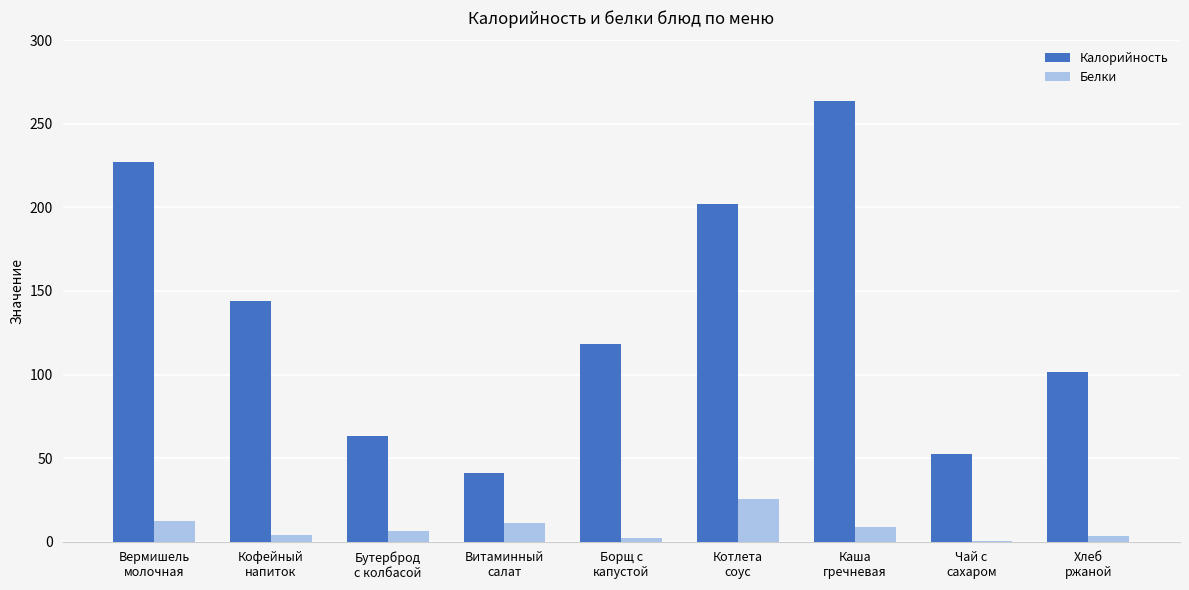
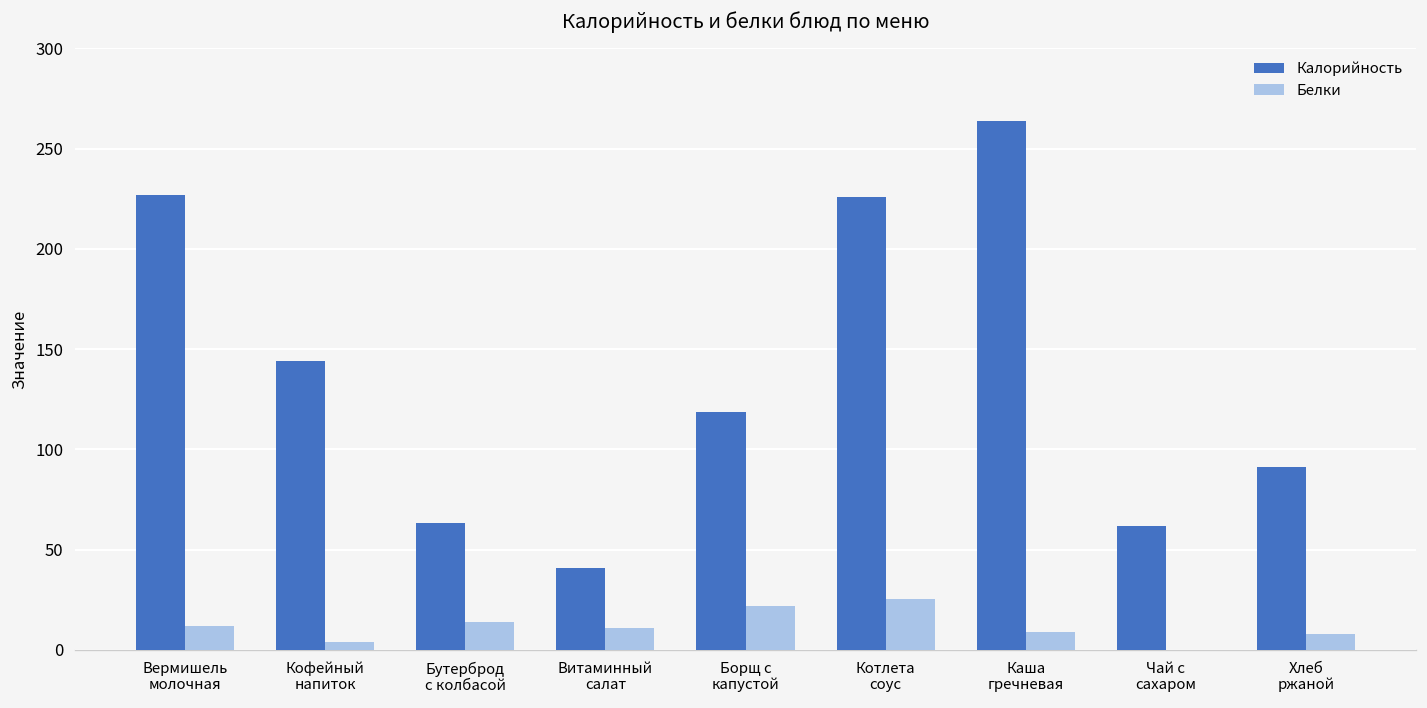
  {
    "Калорийность": {
      "Вермишель молочная": 227,
      "Кофейный напиток": 144,
      "Бутерброд с колбасой": 63,
      "Витаминный салат": 41,
      "Борщ с капустой": 119,
-     "Котлета соус": 202,
+     "Котлета соус": 226,
      "Каша гречневая": 264,
-     "Чай с сахаром": 52,
-     "Хлеб ржаной": 102
+     "Чай с сахаром": 62,
+     "Хлеб ржаной": 91
    },
    "Белки": {
      "Вермишель молочная": 12,
      "Кофейный напиток": 4,
-     "Бутерброд с колбасой": 7,
+     "Бутерброд с колбасой": 14,
      "Витаминный салат": 11,
-     "Борщ с капустой": 2,
+     "Борщ с капустой": 22,
      "Котлета соус": 26,
      "Каша гречневая": 9,
-     "Хлеб ржаной": 3
+     "Хлеб ржаной": 8
    }
  }
